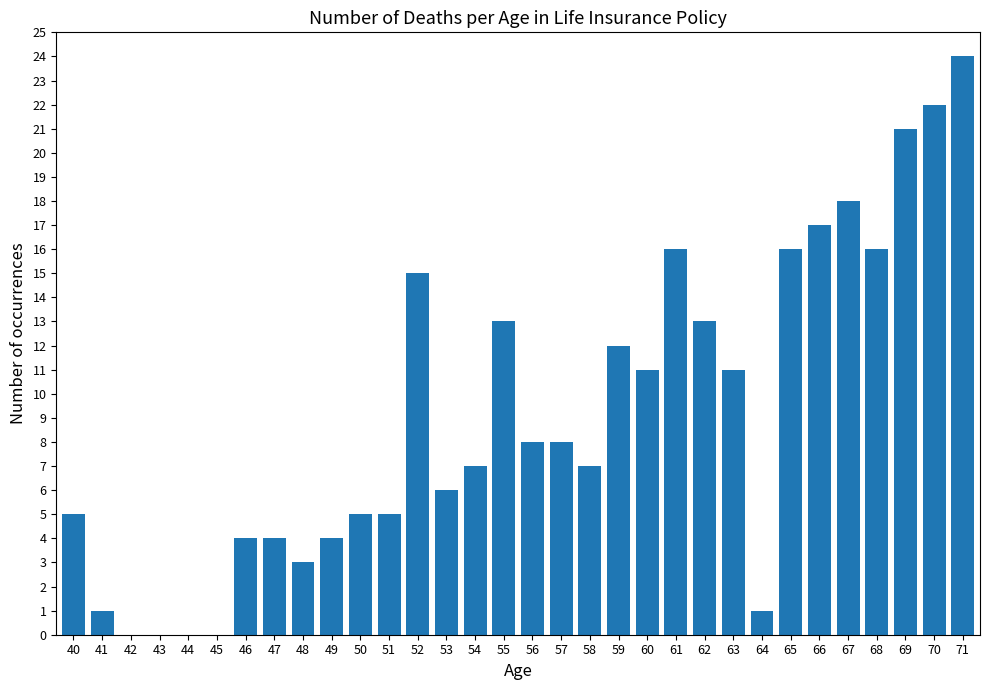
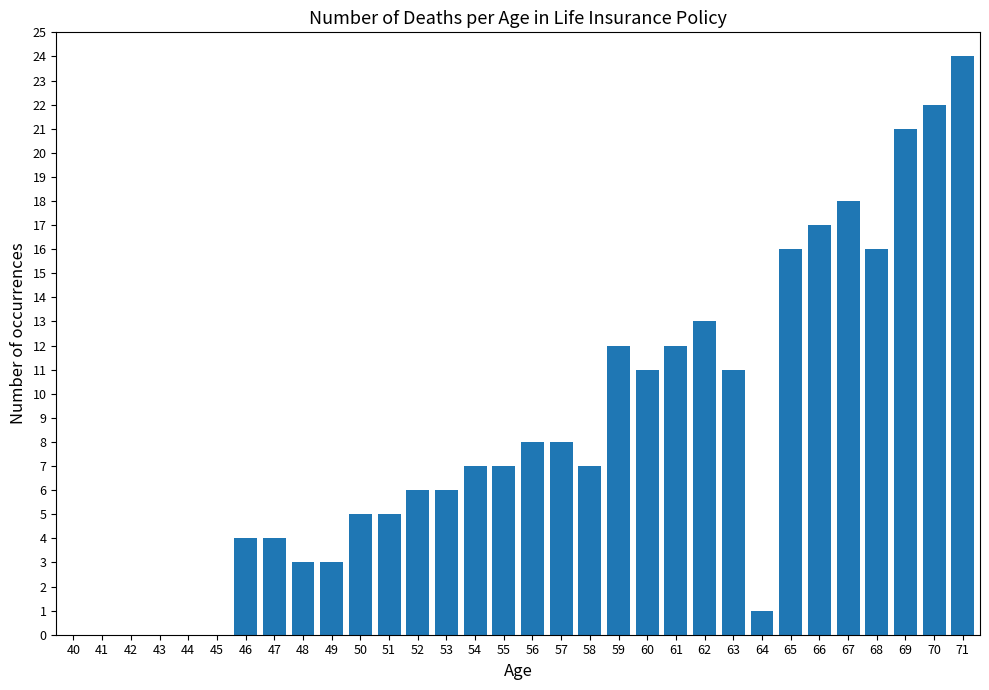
  {
-   "40": 5,
-   "41": 1,
+   "40": 0,
+   "41": 0,
    "42": 0,
    "43": 0,
    "44": 0,
    "45": 0,
    "46": 4,
    "47": 4,
    "48": 3,
-   "49": 4,
+   "49": 3,
    "50": 5,
    "51": 5,
-   "52": 15,
+   "52": 6,
    "53": 6,
    "54": 7,
-   "55": 13,
+   "55": 7,
    "56": 8,
    "57": 8,
    "58": 7,
    "59": 12,
    "60": 11,
-   "61": 16,
+   "61": 12,
    "62": 13,
    "63": 11,
    "64": 1,
    "65": 16,
    "66": 17,
    "67": 18,
    "68": 16,
    "69": 21,
    "70": 22,
    "71": 24
  }
